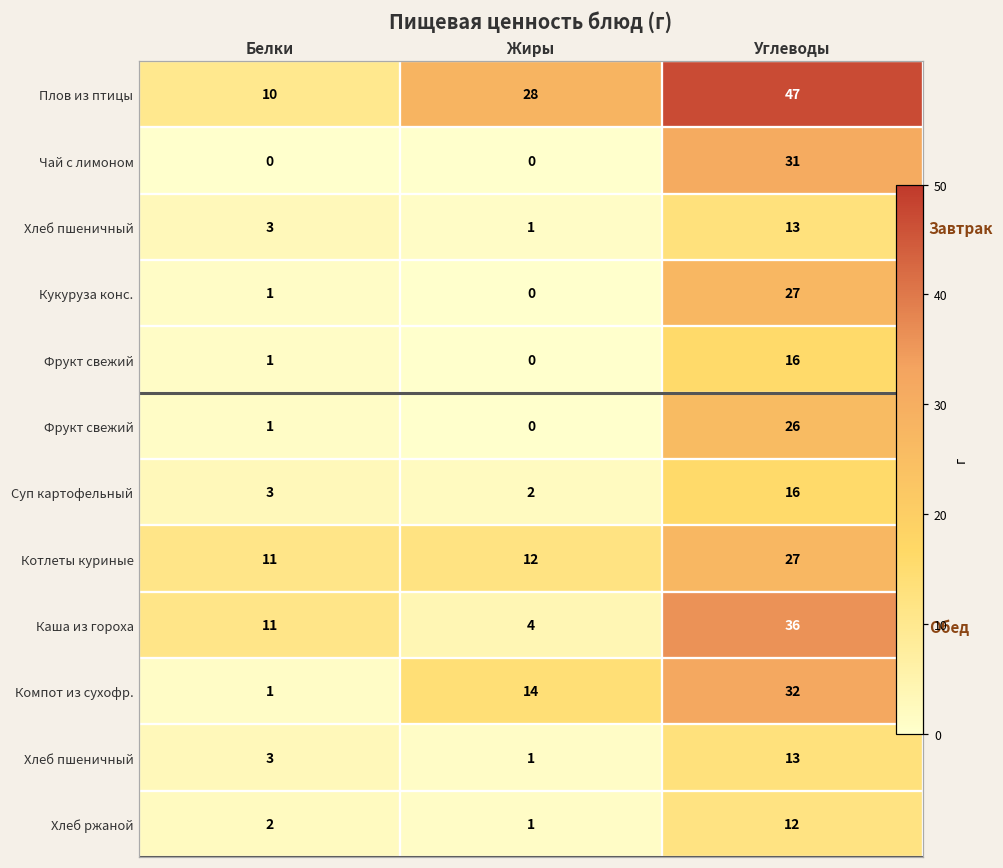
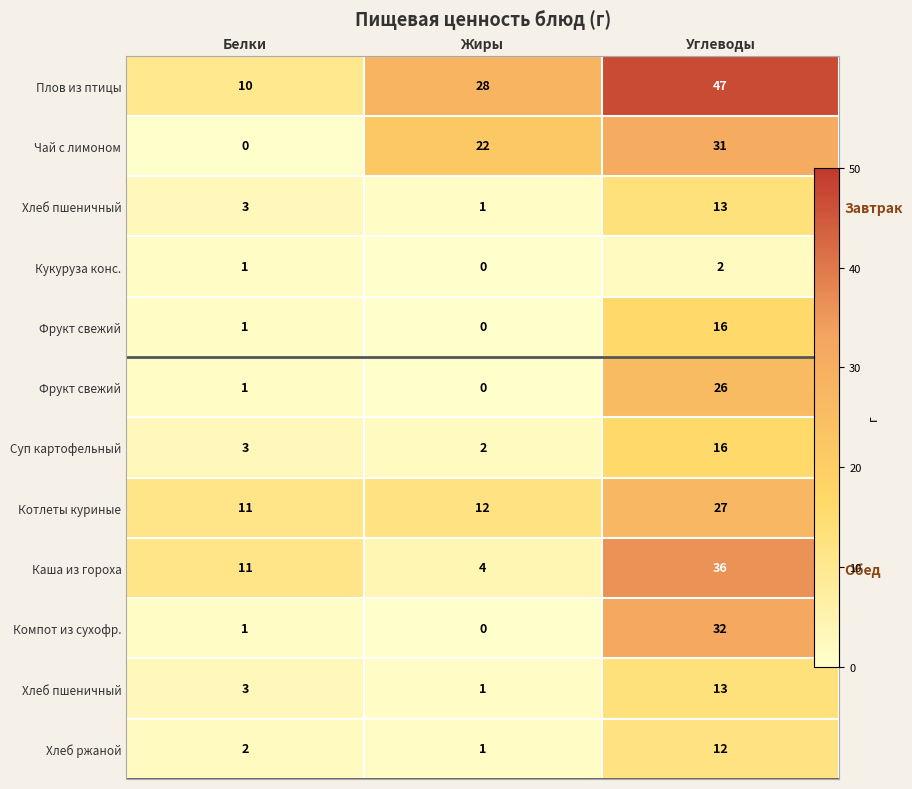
  {
    "Плов из птицы": {
      "Белки": 10,
      "Жиры": 28,
      "Углеводы": 47
    },
    "Чай с лимоном": {
      "Белки": 0,
-     "Жиры": 0,
+     "Жиры": 22,
      "Углеводы": 31
    },
    "Кукуруза конс.": {
      "Белки": 1,
      "Жиры": 0,
-     "Углеводы": 27
+     "Углеводы": 2
    },
    "Суп картофельный": {
      "Белки": 3,
      "Жиры": 2,
      "Углеводы": 16
    },
    "Котлеты куриные": {
      "Белки": 11,
      "Жиры": 12,
      "Углеводы": 27
    },
    "Каша из гороха": {
      "Белки": 11,
      "Жиры": 4,
      "Углеводы": 36
    },
    "Компот из сухофр.": {
      "Белки": 1,
-     "Жиры": 14,
+     "Жиры": 0,
      "Углеводы": 32
    },
    "Хлеб ржаной": {
      "Белки": 2,
      "Жиры": 1,
      "Углеводы": 12
    }
  }
